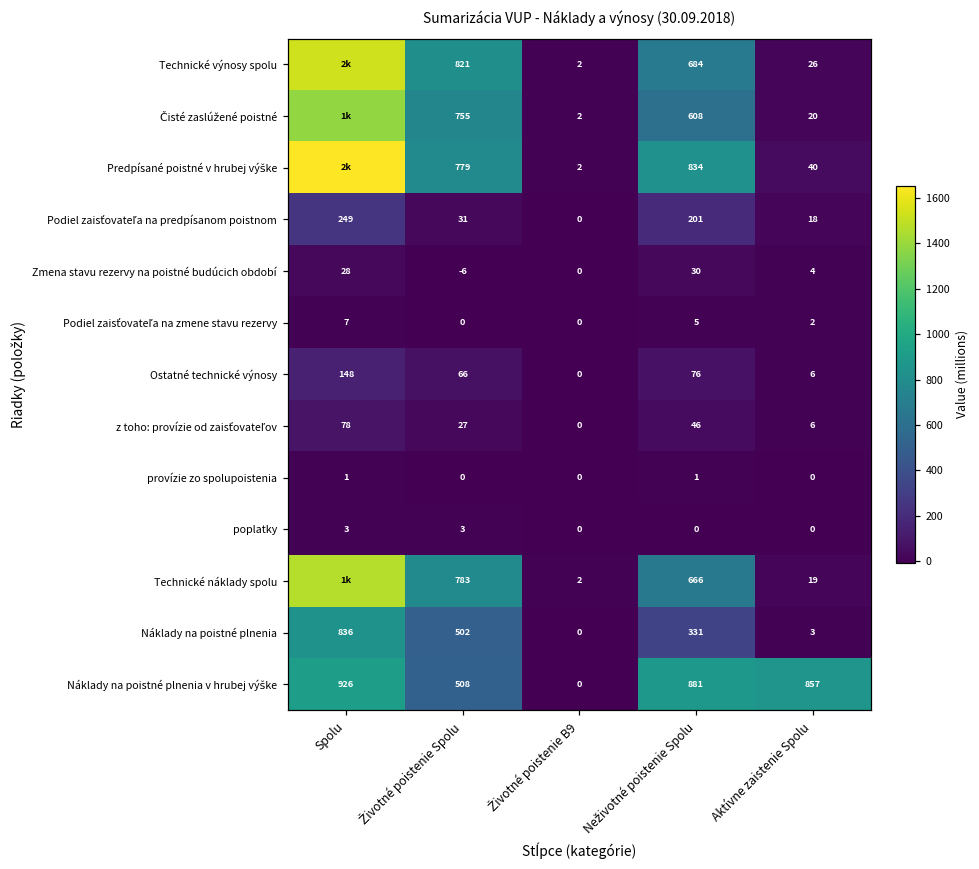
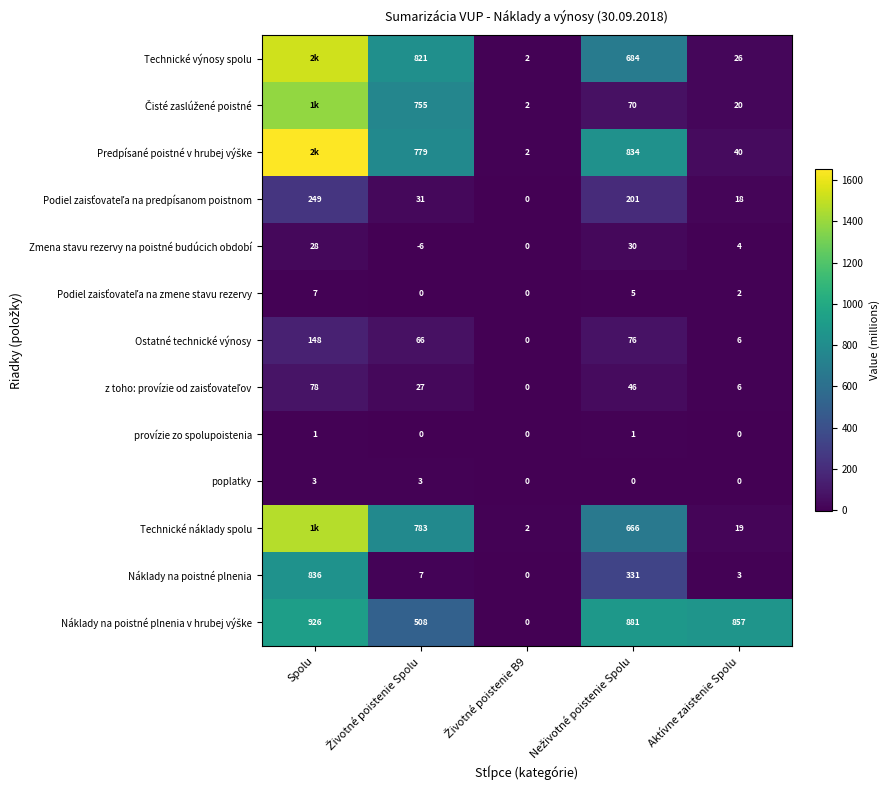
  {
    "Technické výnosy spolu": {
      "Spolu": "2k",
      "Životné poistenie Spolu": "821",
      "Životné poistenie B9": "2",
      "Neživotné poistenie Spolu": "684",
      "Aktívne zaistenie Spolu": "26"
    },
    "Čisté zaslúžené poistné": {
      "Spolu": "1k",
      "Životné poistenie Spolu": "755",
      "Životné poistenie B9": "2",
-     "Neživotné poistenie Spolu": "608",
+     "Neživotné poistenie Spolu": "70",
      "Aktívne zaistenie Spolu": "20"
    },
    "Predpísané poistné v hrubej výške": {
      "Spolu": "2k",
      "Životné poistenie Spolu": "779",
      "Životné poistenie B9": "2",
      "Neživotné poistenie Spolu": "834",
      "Aktívne zaistenie Spolu": "40"
    },
    "Podiel zaisťovateľa na predpísanom poistnom": {
      "Spolu": "249",
      "Životné poistenie Spolu": "31",
      "Životné poistenie B9": "0",
      "Neživotné poistenie Spolu": "201",
      "Aktívne zaistenie Spolu": "18"
    },
    "Zmena stavu rezervy na poistné budúcich období": {
      "Spolu": "28",
      "Životné poistenie Spolu": "-6",
      "Životné poistenie B9": "0",
      "Neživotné poistenie Spolu": "30",
      "Aktívne zaistenie Spolu": "4"
    },
    "Podiel zaisťovateľa na zmene stavu rezervy": {
      "Spolu": "7",
      "Životné poistenie Spolu": "0",
      "Životné poistenie B9": "0",
      "Neživotné poistenie Spolu": "5",
      "Aktívne zaistenie Spolu": "2"
    },
    "Ostatné technické výnosy": {
      "Spolu": "148",
      "Životné poistenie Spolu": "66",
      "Životné poistenie B9": "0",
      "Neživotné poistenie Spolu": "76",
      "Aktívne zaistenie Spolu": "6"
    },
    "z toho: provízie od zaisťovateľov": {
      "Spolu": "78",
      "Životné poistenie Spolu": "27",
      "Životné poistenie B9": "0",
      "Neživotné poistenie Spolu": "46",
      "Aktívne zaistenie Spolu": "6"
    },
    "provízie zo spolupoistenia": {
      "Spolu": "1",
      "Životné poistenie Spolu": "0",
      "Životné poistenie B9": "0",
      "Neživotné poistenie Spolu": "1",
      "Aktívne zaistenie Spolu": "0"
    },
    "poplatky": {
      "Spolu": "3",
      "Životné poistenie Spolu": "3",
      "Životné poistenie B9": "0",
      "Neživotné poistenie Spolu": "0",
      "Aktívne zaistenie Spolu": "0"
    },
    "Technické náklady spolu": {
      "Spolu": "1k",
      "Životné poistenie Spolu": "783",
      "Životné poistenie B9": "2",
      "Neživotné poistenie Spolu": "666",
      "Aktívne zaistenie Spolu": "19"
    },
    "Náklady na poistné plnenia": {
      "Spolu": "836",
-     "Životné poistenie Spolu": "502",
+     "Životné poistenie Spolu": "7",
      "Životné poistenie B9": "0",
      "Neživotné poistenie Spolu": "331",
      "Aktívne zaistenie Spolu": "3"
    },
    "Náklady na poistné plnenia v hrubej výške": {
      "Spolu": "926",
      "Životné poistenie Spolu": "508",
      "Životné poistenie B9": "0",
      "Neživotné poistenie Spolu": "881",
      "Aktívne zaistenie Spolu": "857"
    }
  }
